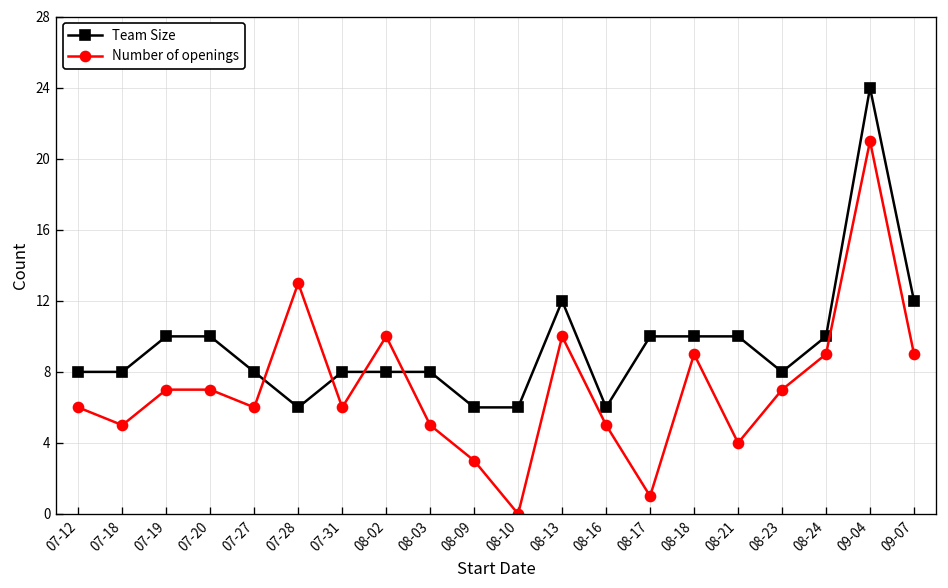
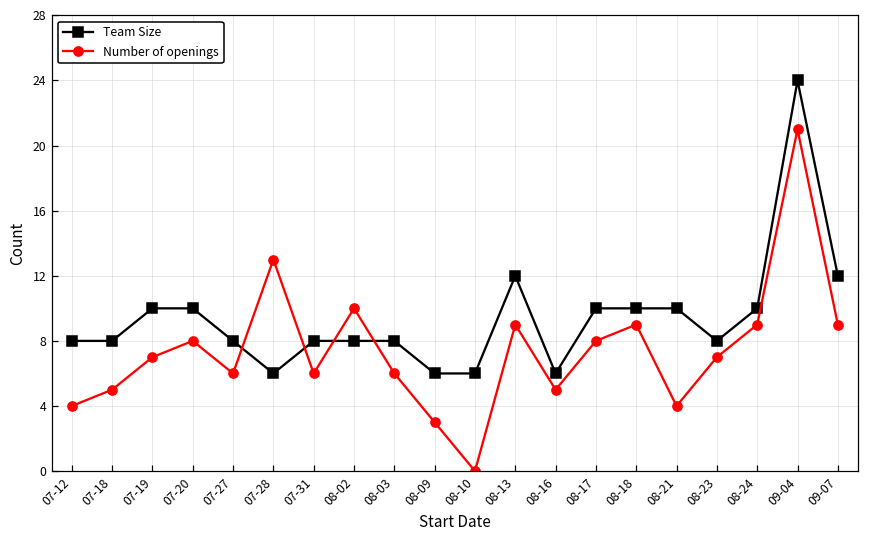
  {
    "Team Size": {
      "07-12": 8,
      "07-18": 8,
      "07-19": 10,
      "07-20": 10,
      "07-27": 8,
      "07-28": 6,
      "07-31": 8,
      "08-02": 8,
      "08-03": 8,
      "08-09": 6,
      "08-10": 6,
      "08-13": 12,
      "08-16": 6,
      "08-17": 10,
      "08-18": 10,
      "08-21": 10,
      "08-23": 8,
      "08-24": 10,
      "09-04": 24,
      "09-07": 12
    },
    "Number of openings": {
-     "07-12": 6,
+     "07-12": 4,
      "07-18": 5,
      "07-19": 7,
-     "07-20": 7,
+     "07-20": 8,
      "07-27": 6,
      "07-28": 13,
      "07-31": 6,
      "08-02": 10,
-     "08-03": 5,
+     "08-03": 6,
      "08-09": 3,
      "08-10": 0,
-     "08-13": 10,
+     "08-13": 9,
      "08-16": 5,
-     "08-17": 1,
+     "08-17": 8,
      "08-18": 9,
      "08-21": 4,
      "08-23": 7,
      "08-24": 9,
      "09-04": 21,
      "09-07": 9
    }
  }
